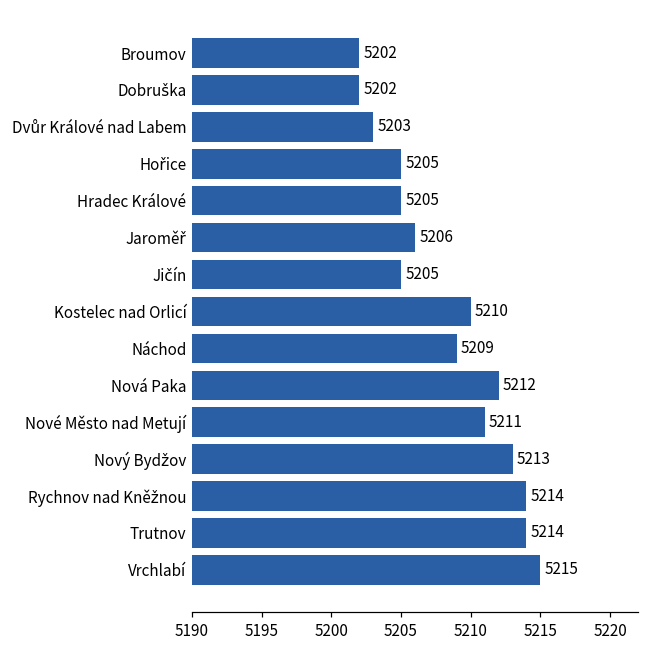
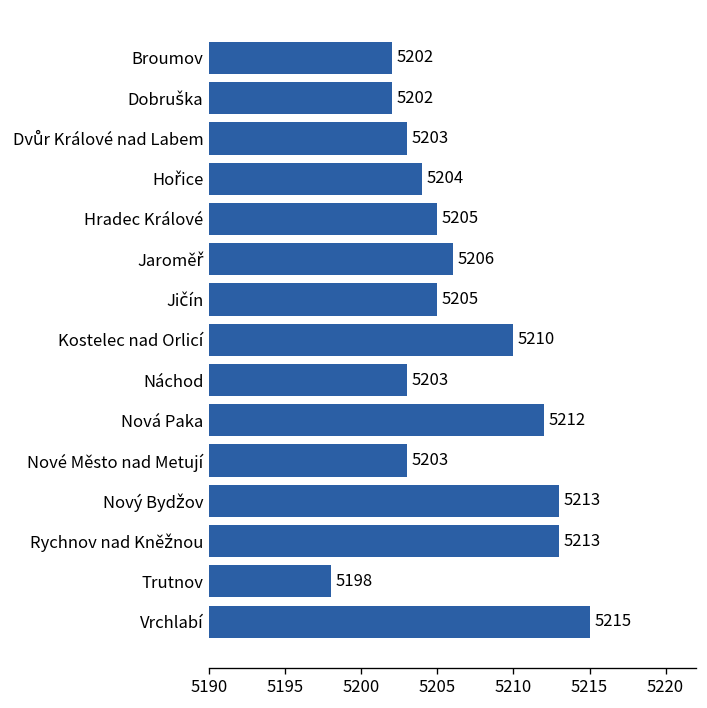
  {
    "Broumov": 5202,
    "Dobruška": 5202,
    "Dvůr Králové nad Labem": 5203,
-   "Hořice": 5205,
+   "Hořice": 5204,
    "Hradec Králové": 5205,
    "Jaroměř": 5206,
    "Jičín": 5205,
    "Kostelec nad Orlicí": 5210,
-   "Náchod": 5209,
+   "Náchod": 5203,
    "Nová Paka": 5212,
-   "Nové Město nad Metují": 5211,
+   "Nové Město nad Metují": 5203,
    "Nový Bydžov": 5213,
-   "Rychnov nad Kněžnou": 5214,
-   "Trutnov": 5214,
+   "Rychnov nad Kněžnou": 5213,
+   "Trutnov": 5198,
    "Vrchlabí": 5215
  }
